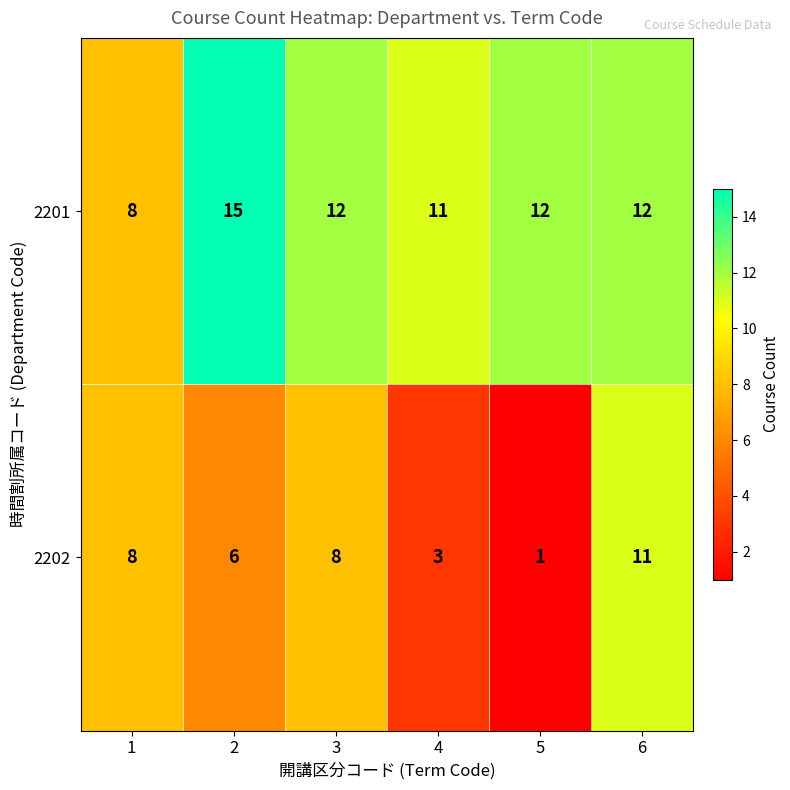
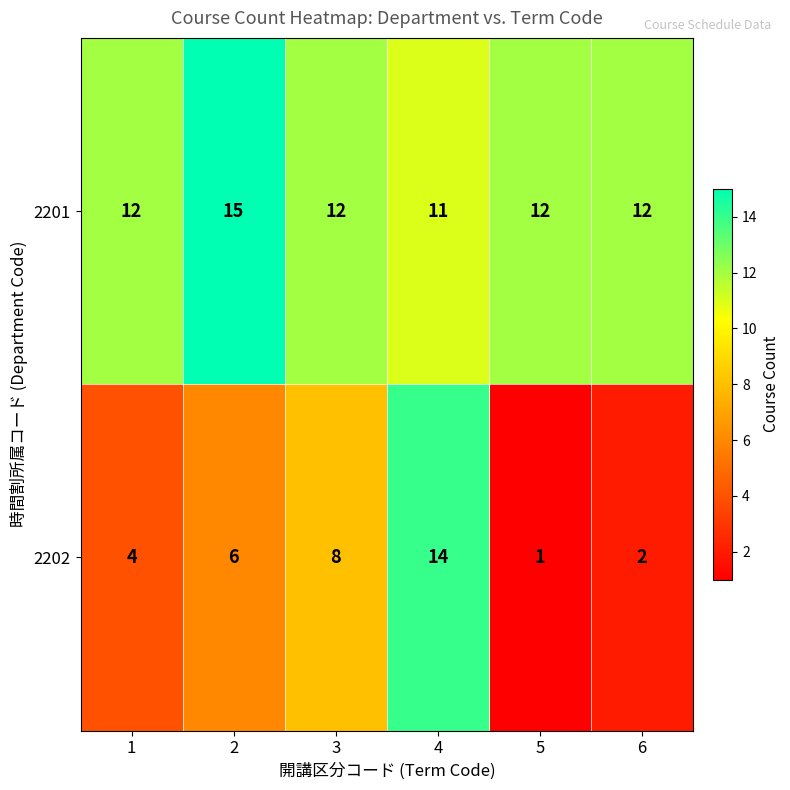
  {
    "2201": {
-     "1": 8,
+     "1": 12,
      "2": 15,
      "3": 12,
      "4": 11,
      "5": 12,
      "6": 12
    },
    "2202": {
-     "1": 8,
+     "1": 4,
      "2": 6,
      "3": 8,
-     "4": 3,
+     "4": 14,
      "5": 1,
-     "6": 11
+     "6": 2
    }
  }
